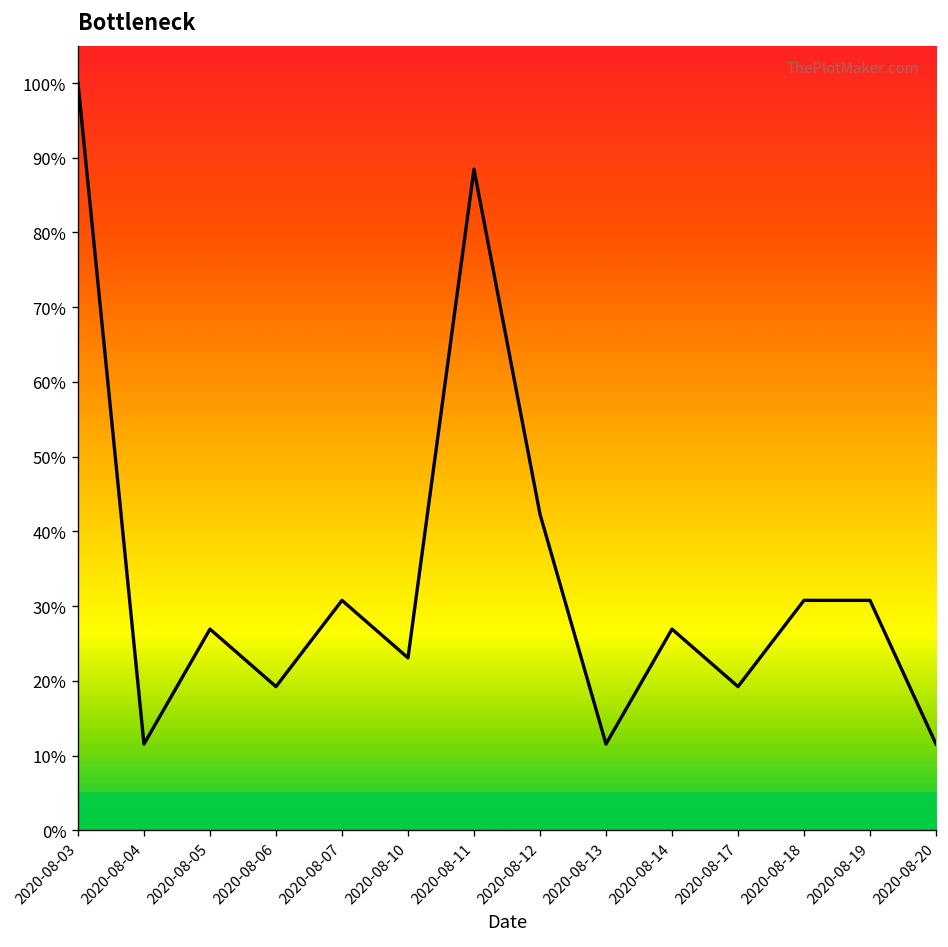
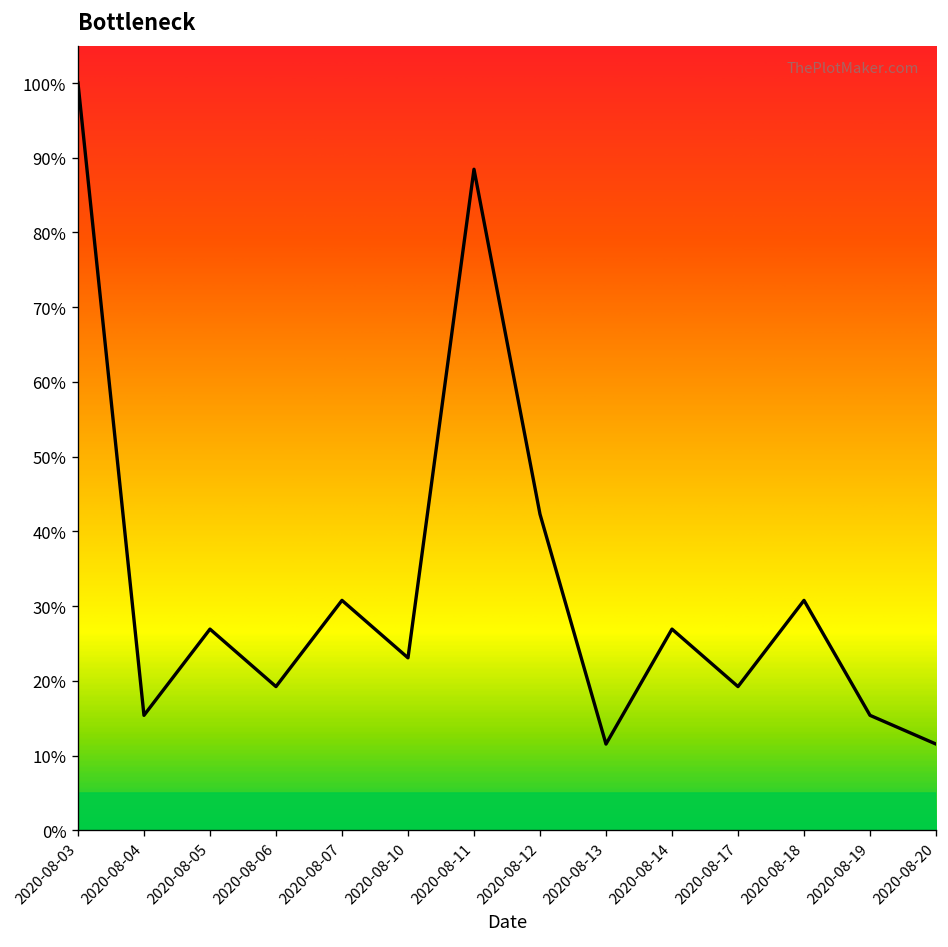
  {
    "2020-08-03": "100%",
-   "2020-08-04": "12%",
+   "2020-08-04": "15%",
    "2020-08-05": "27%",
    "2020-08-06": "19%",
    "2020-08-07": "31%",
    "2020-08-10": "23%",
    "2020-08-11": "88%",
    "2020-08-12": "42%",
    "2020-08-13": "12%",
    "2020-08-14": "27%",
    "2020-08-17": "19%",
    "2020-08-18": "31%",
-   "2020-08-19": "31%",
+   "2020-08-19": "15%",
    "2020-08-20": "12%"
  }
